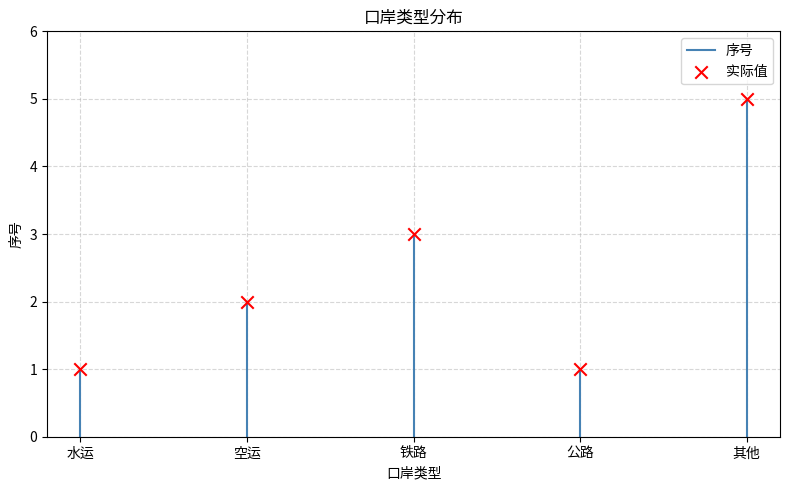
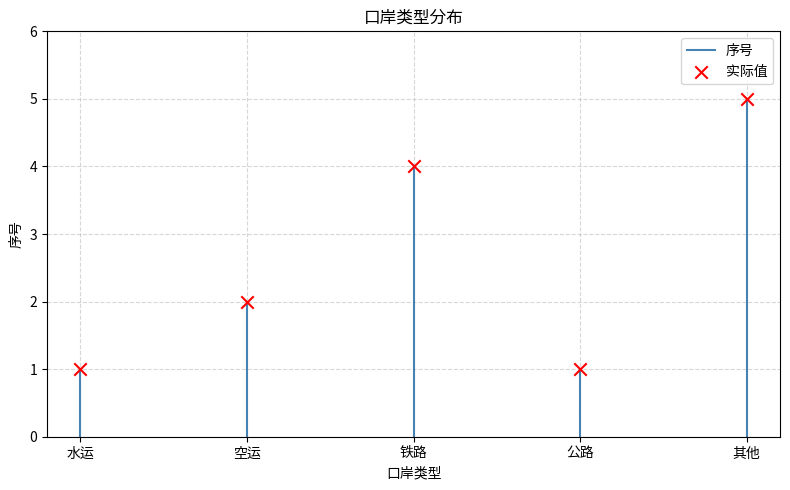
  {
    "实际值": {
-     "铁路": 3
+     "铁路": 4
    }
  }
